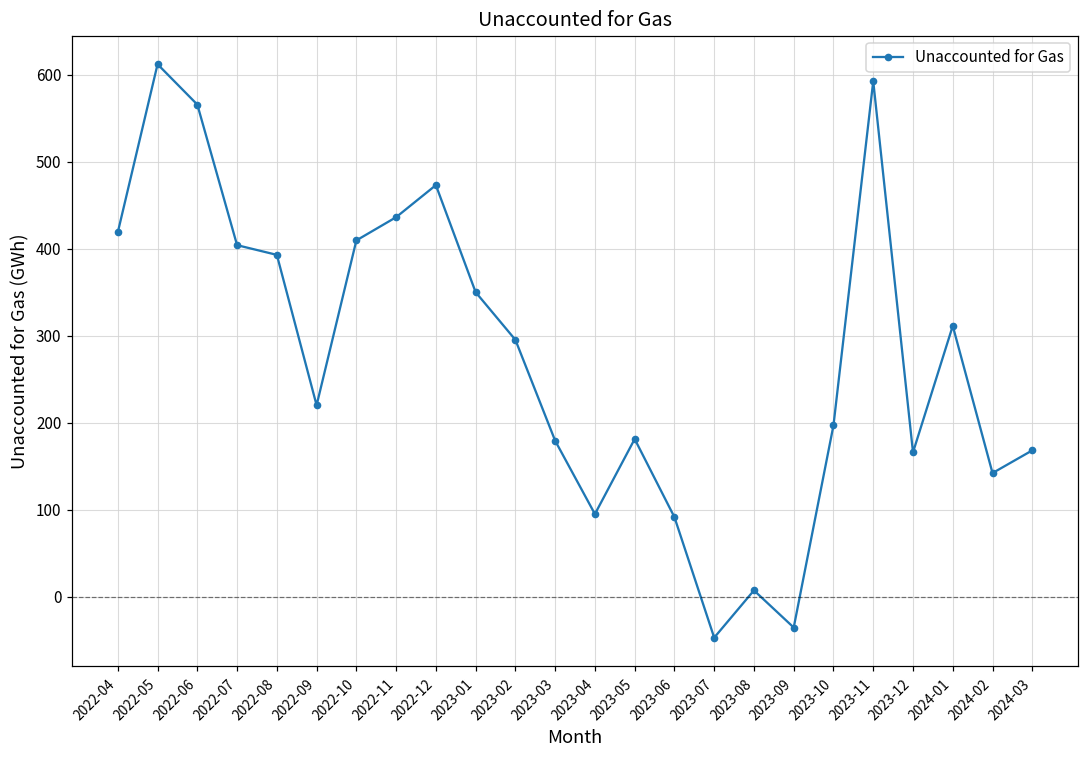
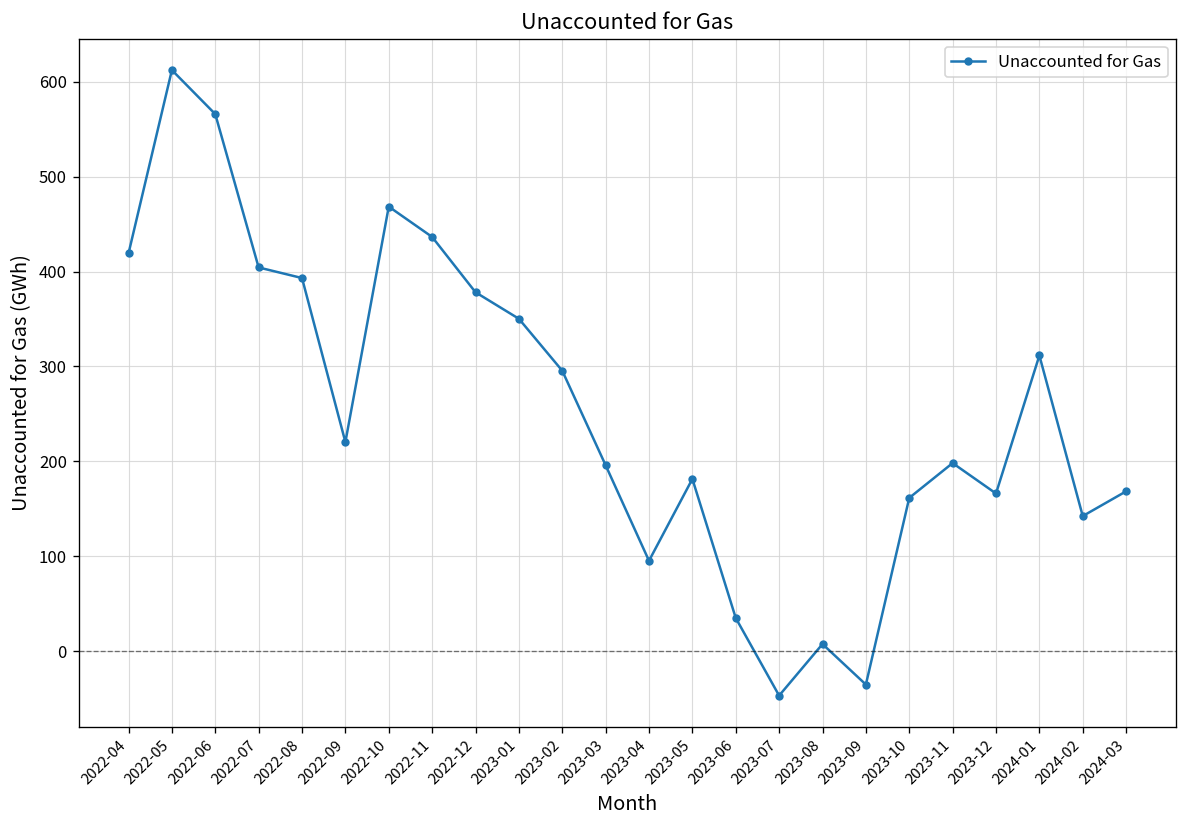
  {
    "2022-04": 420,
    "2022-05": 610,
    "2022-06": 570,
    "2022-07": 400,
    "2022-08": 390,
    "2022-09": 220,
-   "2022-10": 410,
+   "2022-10": 470,
    "2022-11": 440,
-   "2022-12": 470,
+   "2022-12": 380,
    "2023-01": 350,
    "2023-02": 300,
-   "2023-03": 180,
+   "2023-03": 200,
    "2023-04": 100,
    "2023-05": 180,
-   "2023-06": 90,
+   "2023-06": 30,
    "2023-07": -50,
    "2023-08": 10,
    "2023-09": -40,
-   "2023-10": 200,
-   "2023-11": 590,
+   "2023-10": 160,
+   "2023-11": 200,
    "2023-12": 170,
    "2024-01": 310,
    "2024-02": 140,
    "2024-03": 170
  }
